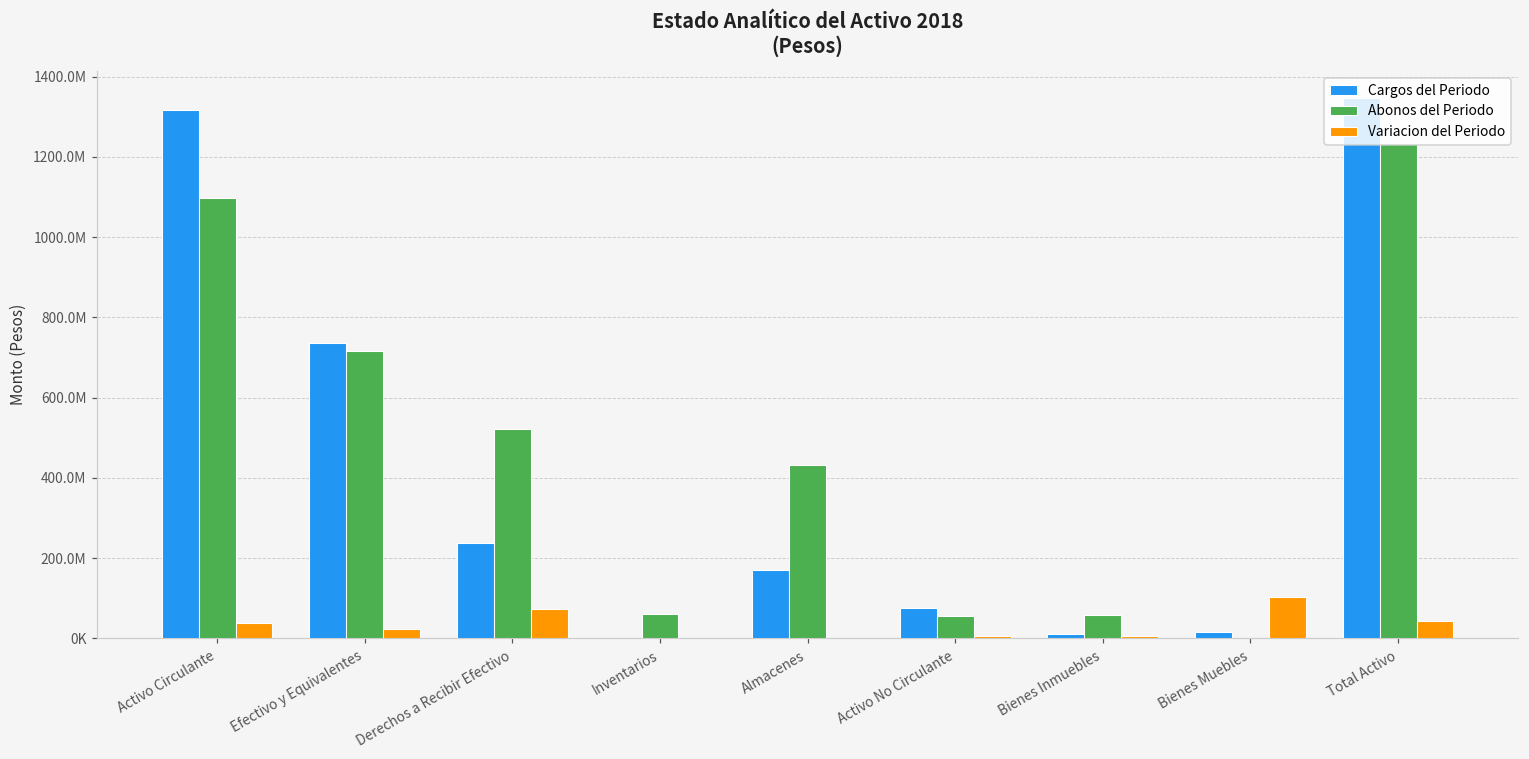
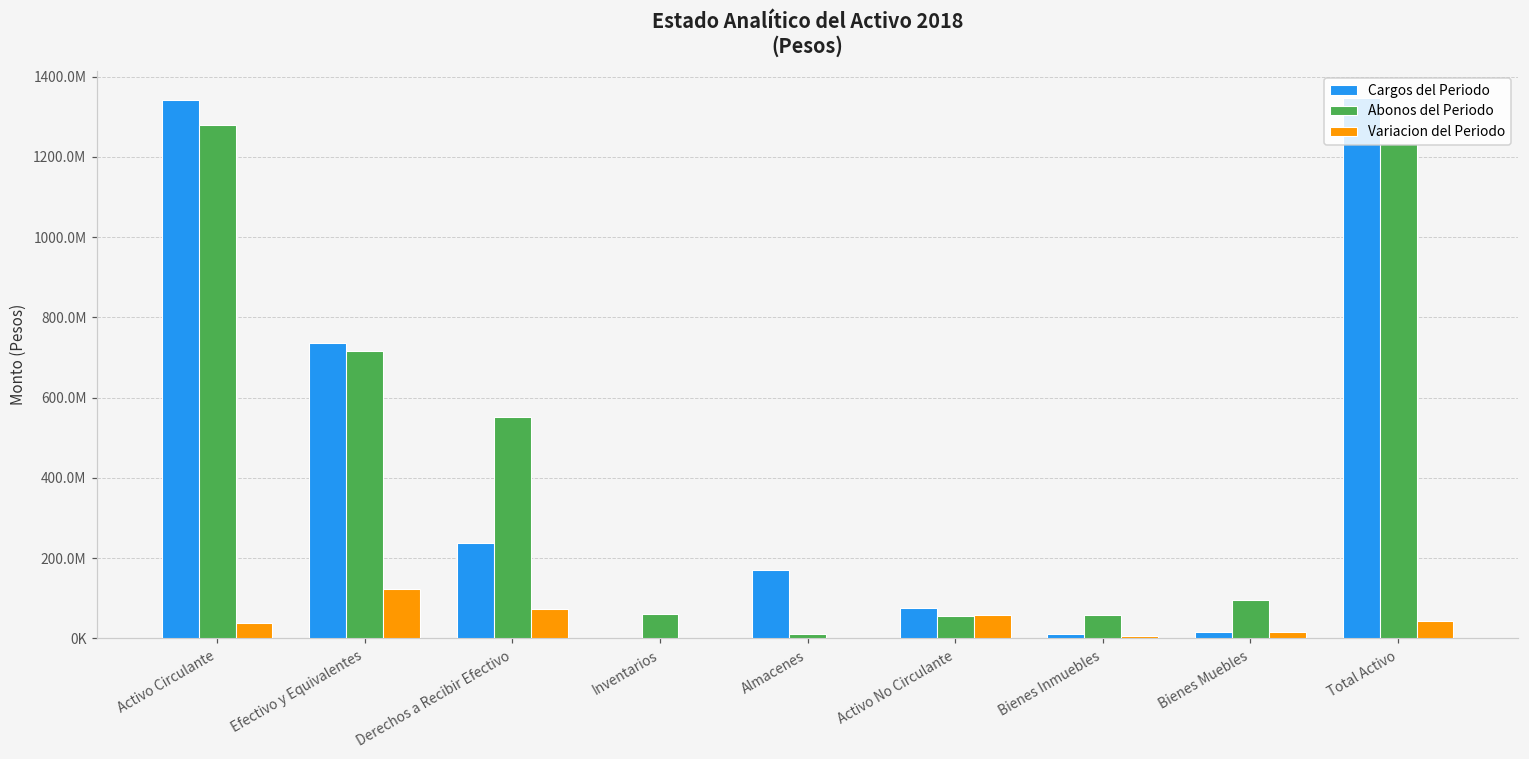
  {
    "Cargos del Periodo": {
-     "Activo Circulante": 1320000000,
+     "Activo Circulante": 1340000000,
      "Efectivo y Equivalentes": 740000000,
      "Derechos a Recibir Efectivo": 240000000,
      "Almacenes": 170000000,
      "Activo No Circulante": 80000000,
      "Bienes Inmuebles": 10000000,
      "Bienes Muebles": 20000000
    },
    "Abonos del Periodo": {
-     "Activo Circulante": 1100000000,
+     "Activo Circulante": 1280000000,
      "Efectivo y Equivalentes": 710000000,
-     "Derechos a Recibir Efectivo": 520000000,
+     "Derechos a Recibir Efectivo": 550000000,
      "Inventarios": 60000000,
-     "Almacenes": 430000000,
+     "Almacenes": 10000000,
      "Activo No Circulante": 60000000,
      "Bienes Inmuebles": 60000000,
-     "Bienes Muebles": 0
+     "Bienes Muebles": 90000000
    },
    "Variacion del Periodo": {
      "Activo Circulante": 40000000,
-     "Efectivo y Equivalentes": 20000000,
+     "Efectivo y Equivalentes": 120000000,
      "Derechos a Recibir Efectivo": 70000000,
-     "Activo No Circulante": 10000000,
-     "Bienes Muebles": 100000000,
+     "Activo No Circulante": 60000000,
+     "Bienes Muebles": 20000000,
      "Total Activo": 40000000
    }
  }
